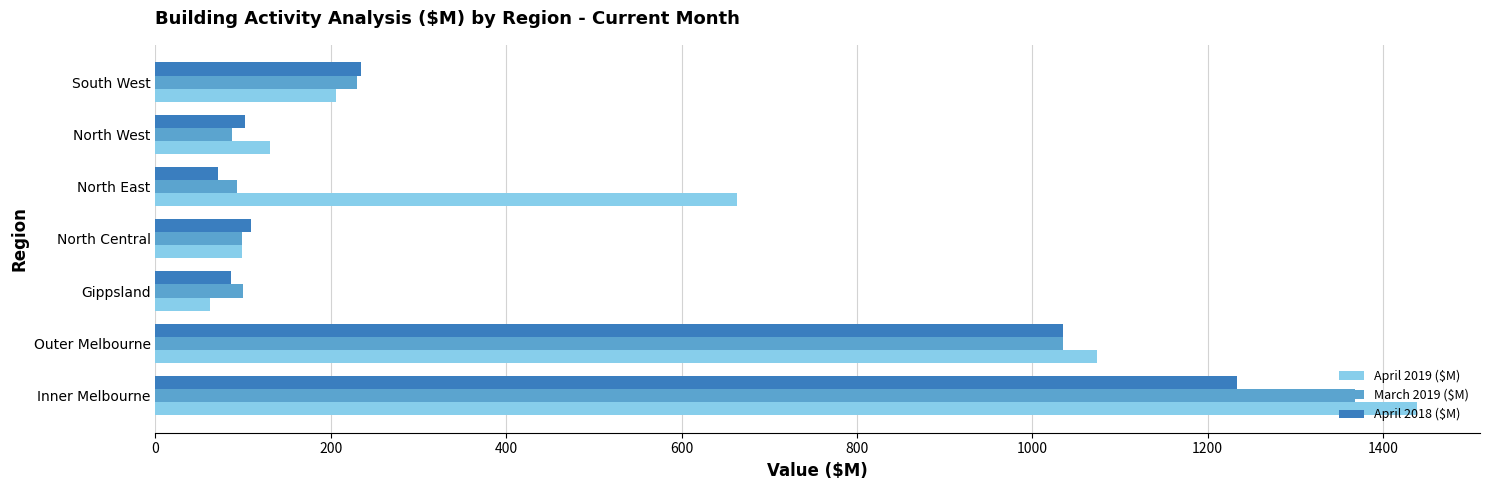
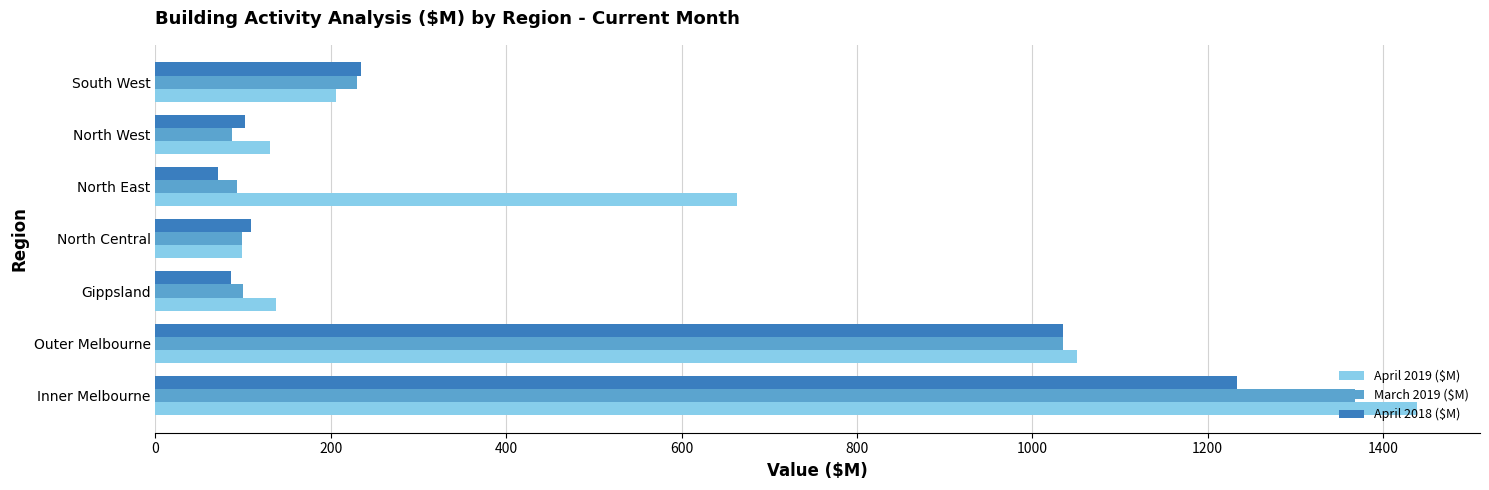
  {
    "April 2019 ($M)": {
      "South West": 210,
      "North West": 130,
      "North East": 660,
      "North Central": 100,
-     "Gippsland": 60,
-     "Outer Melbourne": 1070,
+     "Gippsland": 140,
+     "Outer Melbourne": 1050,
      "Inner Melbourne": 1440
    }
  }
